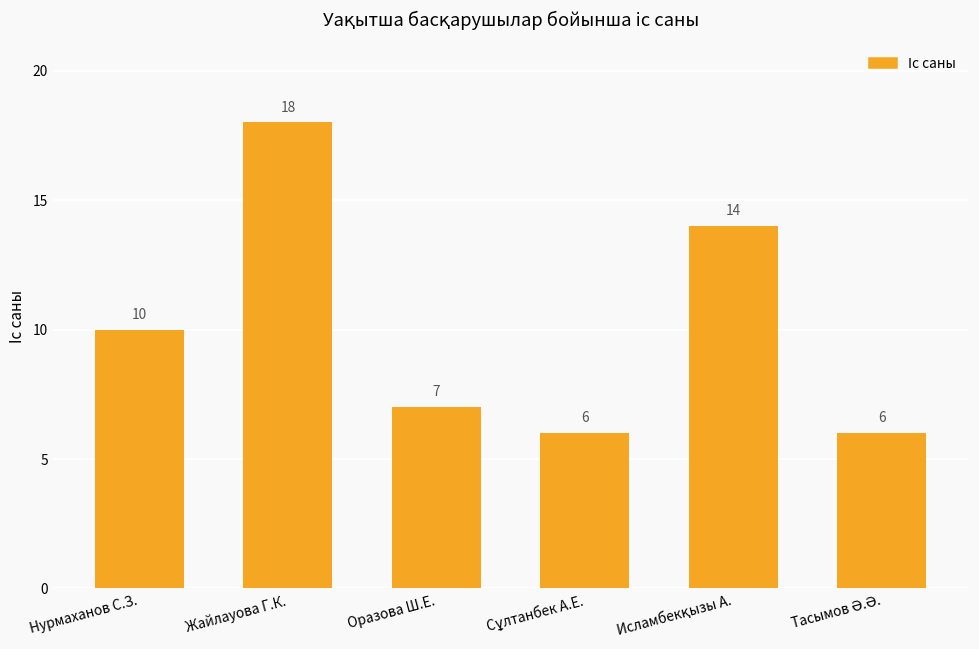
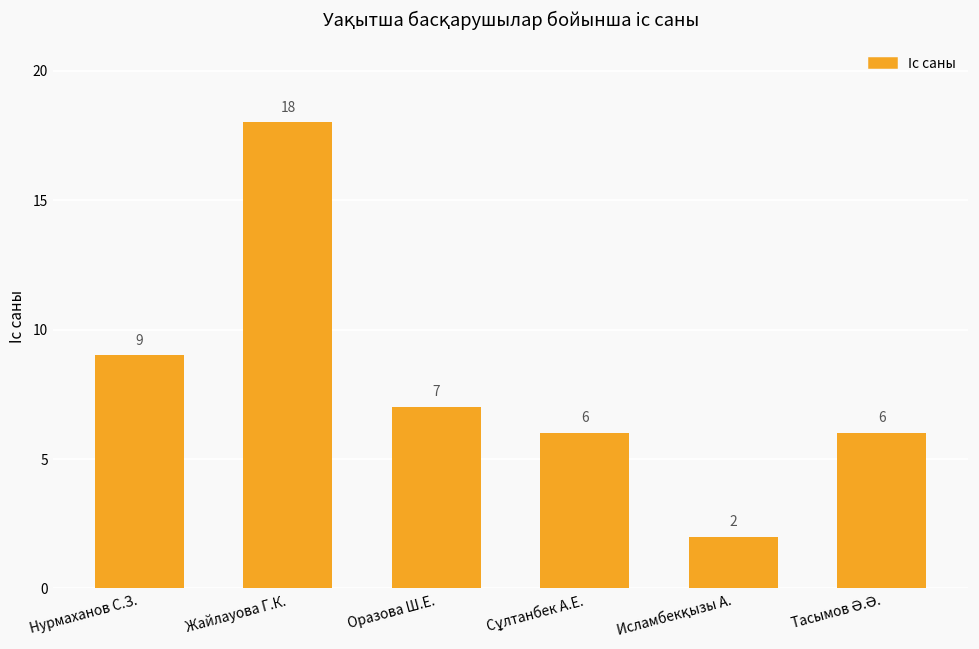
  {
-   "Нурмаханов С.З.": 10,
+   "Нурмаханов С.З.": 9,
    "Жайлауова Г.К.": 18,
    "Оразова Ш.Е.": 7,
    "Сұлтанбек А.Е.": 6,
-   "Исламбекқызы А.": 14,
+   "Исламбекқызы А.": 2,
    "Тасымов Ә.Ә.": 6
  }
